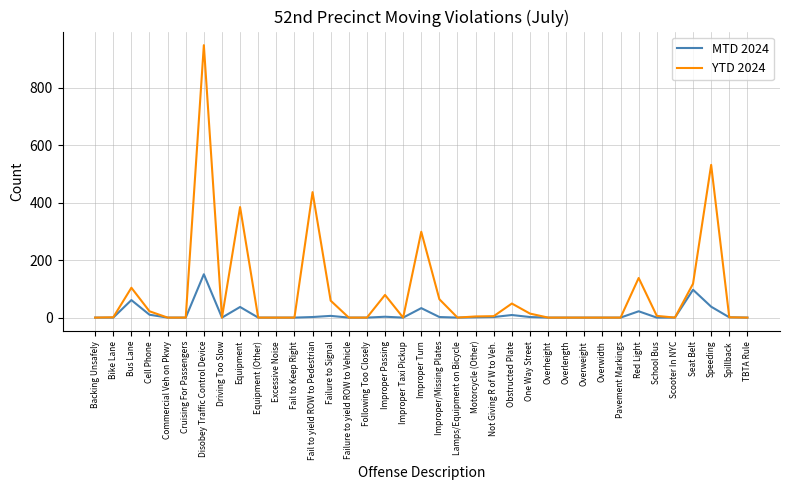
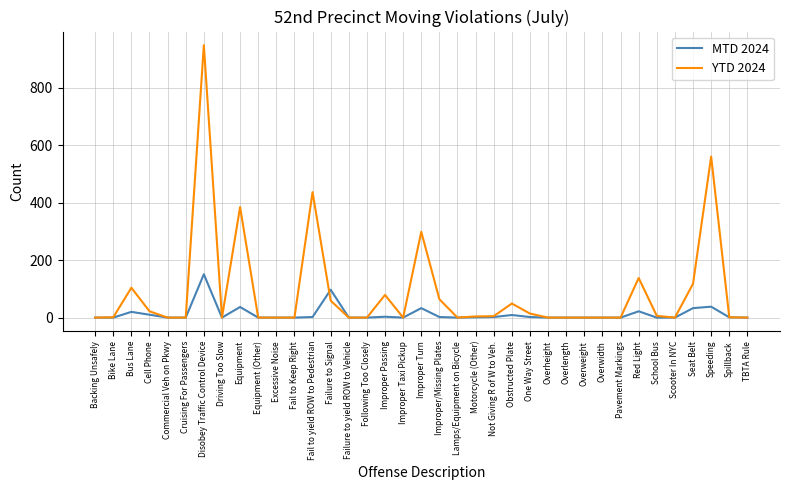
  {
    "MTD 2024": {
-     "Bus Lane": 60,
+     "Bus Lane": 20,
      "Cell Phone": 10,
      "Disobey Traffic Control Device": 150,
      "Equipment": 40,
      "Fail to yield ROW to Pedestrian": 0,
-     "Failure to Signal": 10,
+     "Failure to Signal": 100,
      "Improper Passing": 0,
      "Improper Turn": 30,
      "Improper/Missing Plates": 0,
      "Obstructed Plate": 10,
      "One Way Street": 0,
      "Red Light": 20,
-     "Seat Belt": 100,
+     "Seat Belt": 30,
      "Speeding": 40
    },
    "YTD 2024": {
      "Bus Lane": 100,
      "Cell Phone": 20,
      "Disobey Traffic Control Device": 950,
      "Equipment": 390,
      "Fail to yield ROW to Pedestrian": 440,
      "Failure to Signal": 60,
      "Improper Passing": 80,
      "Improper Turn": 300,
      "Improper/Missing Plates": 60,
      "Obstructed Plate": 50,
      "One Way Street": 10,
      "Red Light": 140,
      "Seat Belt": 120,
-     "Speeding": 530
+     "Speeding": 560
    }
  }
